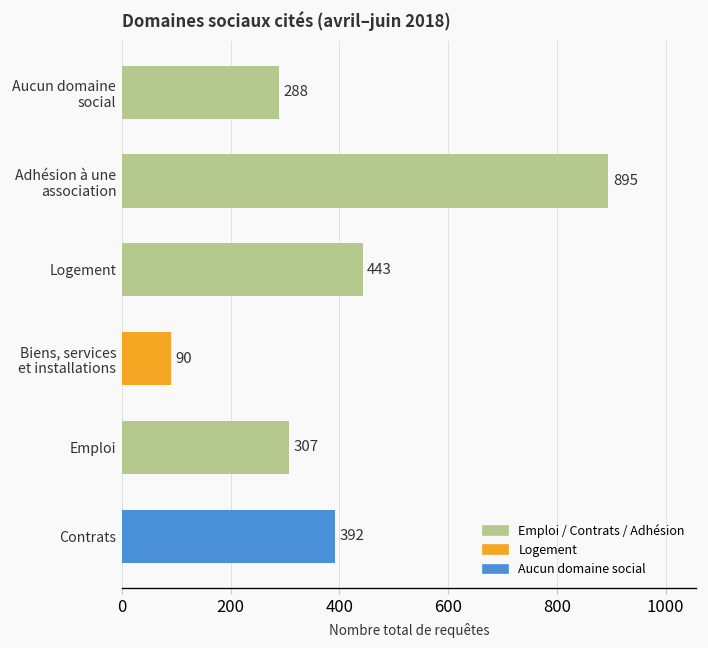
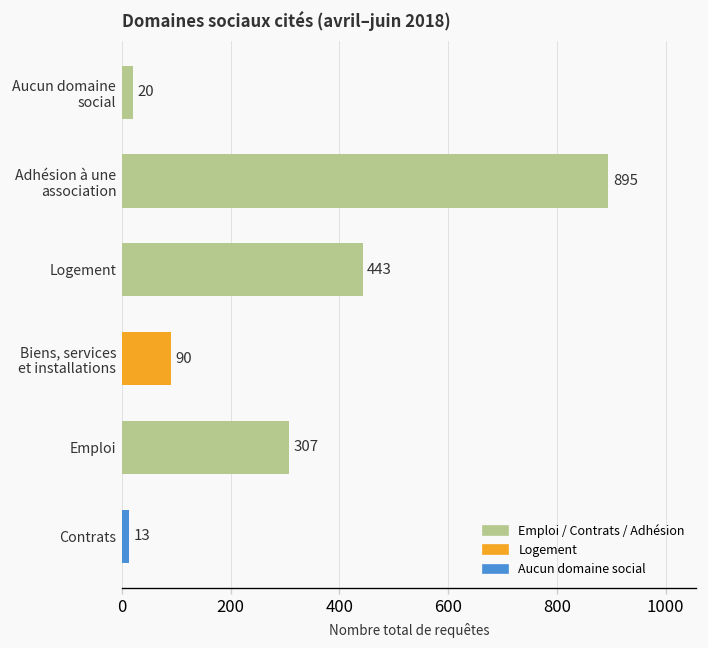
  {
-   "Aucun domaine social": 288,
+   "Aucun domaine social": 20,
    "Adhésion à une association": 895,
    "Logement": 443,
    "Biens, services et installations": 90,
    "Emploi": 307,
-   "Contrats": 392
+   "Contrats": 13
  }
